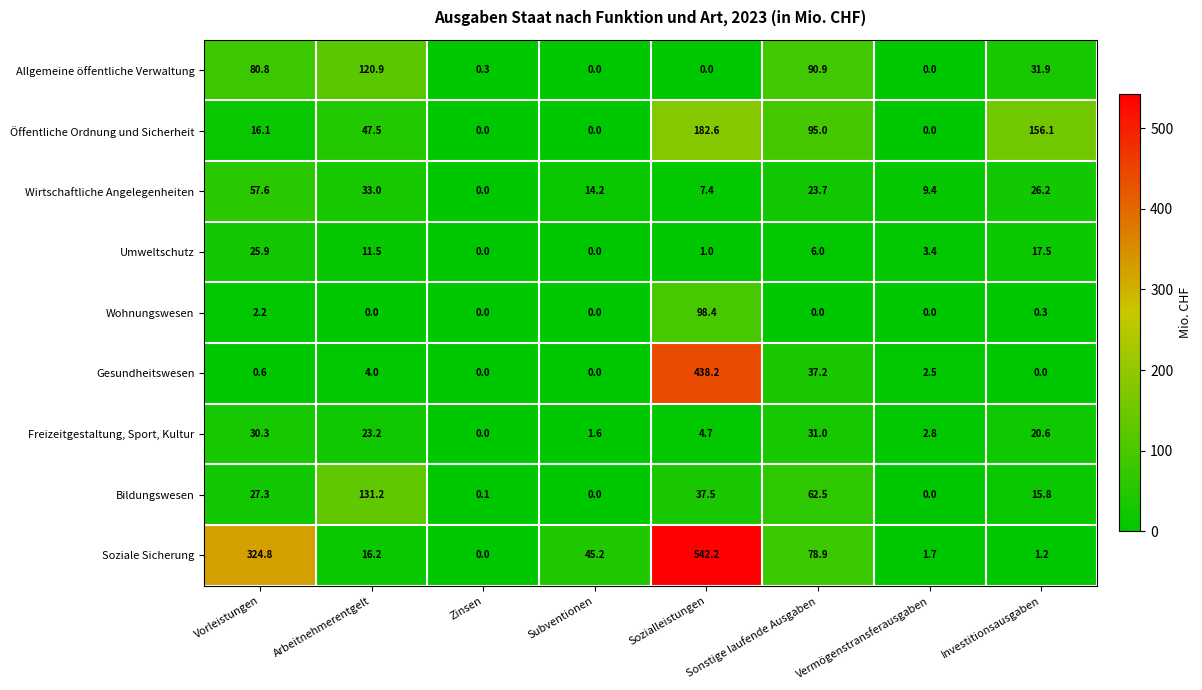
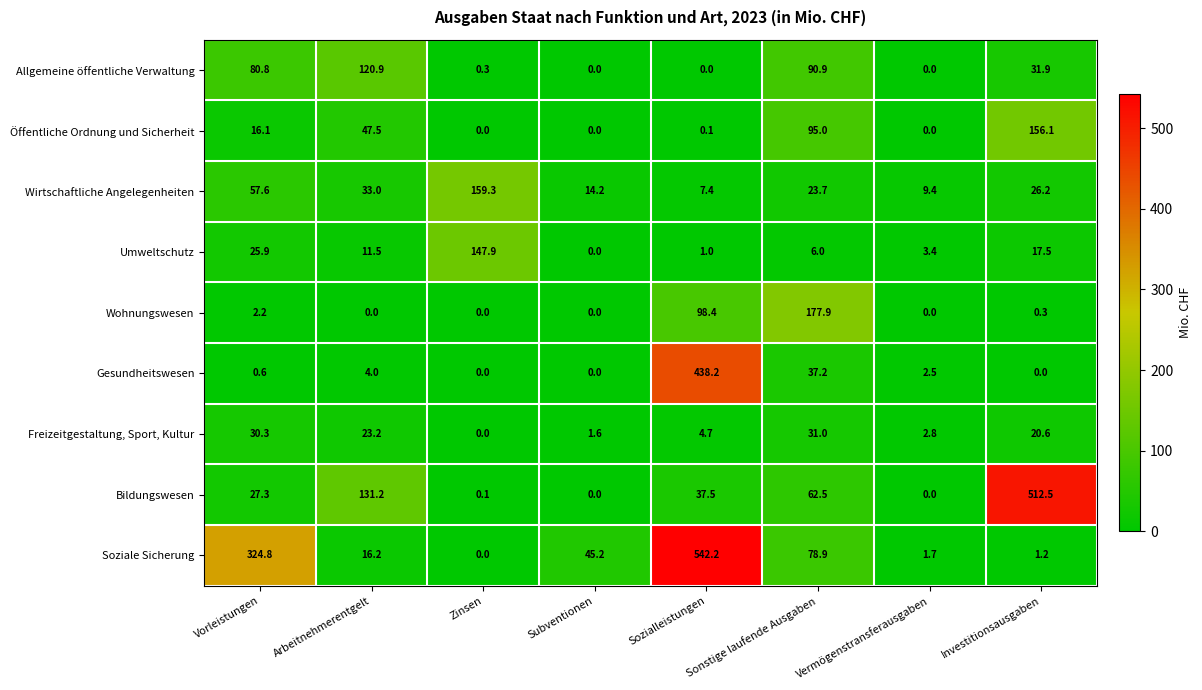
  {
    "Allgemeine öffentliche Verwaltung": {
      "Vorleistungen": 80.8,
      "Arbeitnehmerentgelt": 120.9,
      "Zinsen": 0.3,
      "Subventionen": 0.0,
      "Sozialleistungen": 0.0,
      "Sonstige laufende Ausgaben": 90.9,
      "Vermögenstransferausgaben": 0.0,
      "Investitionsausgaben": 31.9
    },
    "Öffentliche Ordnung und Sicherheit": {
      "Vorleistungen": 16.1,
      "Arbeitnehmerentgelt": 47.5,
      "Zinsen": 0.0,
      "Subventionen": 0.0,
-     "Sozialleistungen": 182.6,
+     "Sozialleistungen": 0.1,
      "Sonstige laufende Ausgaben": 95.0,
      "Vermögenstransferausgaben": 0.0,
      "Investitionsausgaben": 156.1
    },
    "Wirtschaftliche Angelegenheiten": {
      "Vorleistungen": 57.6,
      "Arbeitnehmerentgelt": 33.0,
-     "Zinsen": 0.0,
+     "Zinsen": 159.3,
      "Subventionen": 14.2,
      "Sozialleistungen": 7.4,
      "Sonstige laufende Ausgaben": 23.7,
      "Vermögenstransferausgaben": 9.4,
      "Investitionsausgaben": 26.2
    },
    "Umweltschutz": {
      "Vorleistungen": 25.9,
      "Arbeitnehmerentgelt": 11.5,
-     "Zinsen": 0.0,
+     "Zinsen": 147.9,
      "Subventionen": 0.0,
      "Sozialleistungen": 1.0,
      "Sonstige laufende Ausgaben": 6.0,
      "Vermögenstransferausgaben": 3.4,
      "Investitionsausgaben": 17.5
    },
    "Wohnungswesen": {
      "Vorleistungen": 2.2,
      "Arbeitnehmerentgelt": 0.0,
      "Zinsen": 0.0,
      "Subventionen": 0.0,
      "Sozialleistungen": 98.4,
-     "Sonstige laufende Ausgaben": 0.0,
+     "Sonstige laufende Ausgaben": 177.9,
      "Vermögenstransferausgaben": 0.0,
      "Investitionsausgaben": 0.3
    },
    "Gesundheitswesen": {
      "Vorleistungen": 0.6,
      "Arbeitnehmerentgelt": 4.0,
      "Zinsen": 0.0,
      "Subventionen": 0.0,
      "Sozialleistungen": 438.2,
      "Sonstige laufende Ausgaben": 37.2,
      "Vermögenstransferausgaben": 2.5,
      "Investitionsausgaben": 0.0
    },
    "Freizeitgestaltung, Sport, Kultur": {
      "Vorleistungen": 30.3,
      "Arbeitnehmerentgelt": 23.2,
      "Zinsen": 0.0,
      "Subventionen": 1.6,
      "Sozialleistungen": 4.7,
      "Sonstige laufende Ausgaben": 31.0,
      "Vermögenstransferausgaben": 2.8,
      "Investitionsausgaben": 20.6
    },
    "Bildungswesen": {
      "Vorleistungen": 27.3,
      "Arbeitnehmerentgelt": 131.2,
      "Zinsen": 0.1,
      "Subventionen": 0.0,
      "Sozialleistungen": 37.5,
      "Sonstige laufende Ausgaben": 62.5,
      "Vermögenstransferausgaben": 0.0,
-     "Investitionsausgaben": 15.8
+     "Investitionsausgaben": 512.5
    },
    "Soziale Sicherung": {
      "Vorleistungen": 324.8,
      "Arbeitnehmerentgelt": 16.2,
      "Zinsen": 0.0,
      "Subventionen": 45.2,
      "Sozialleistungen": 542.2,
      "Sonstige laufende Ausgaben": 78.9,
      "Vermögenstransferausgaben": 1.7,
      "Investitionsausgaben": 1.2
    }
  }
